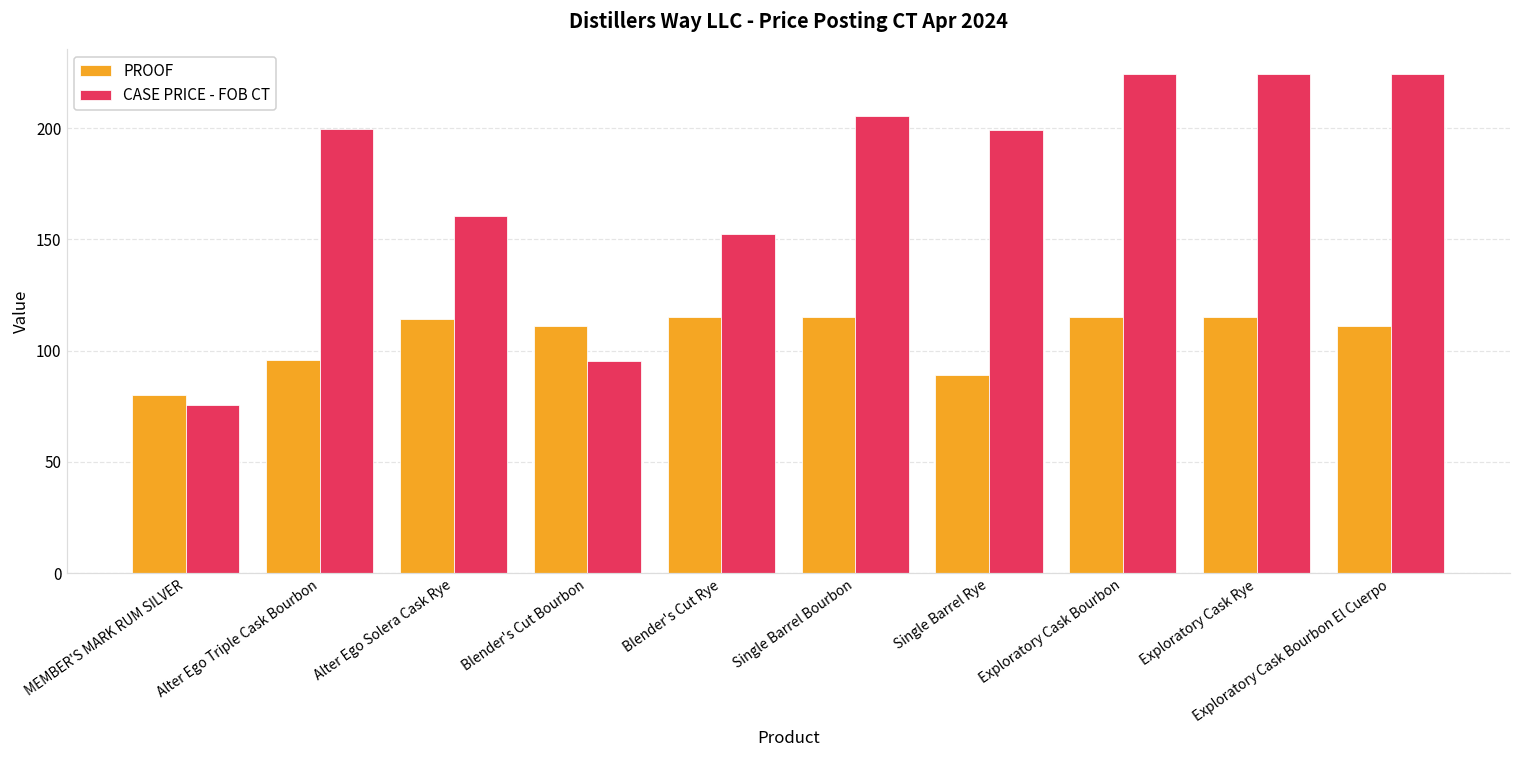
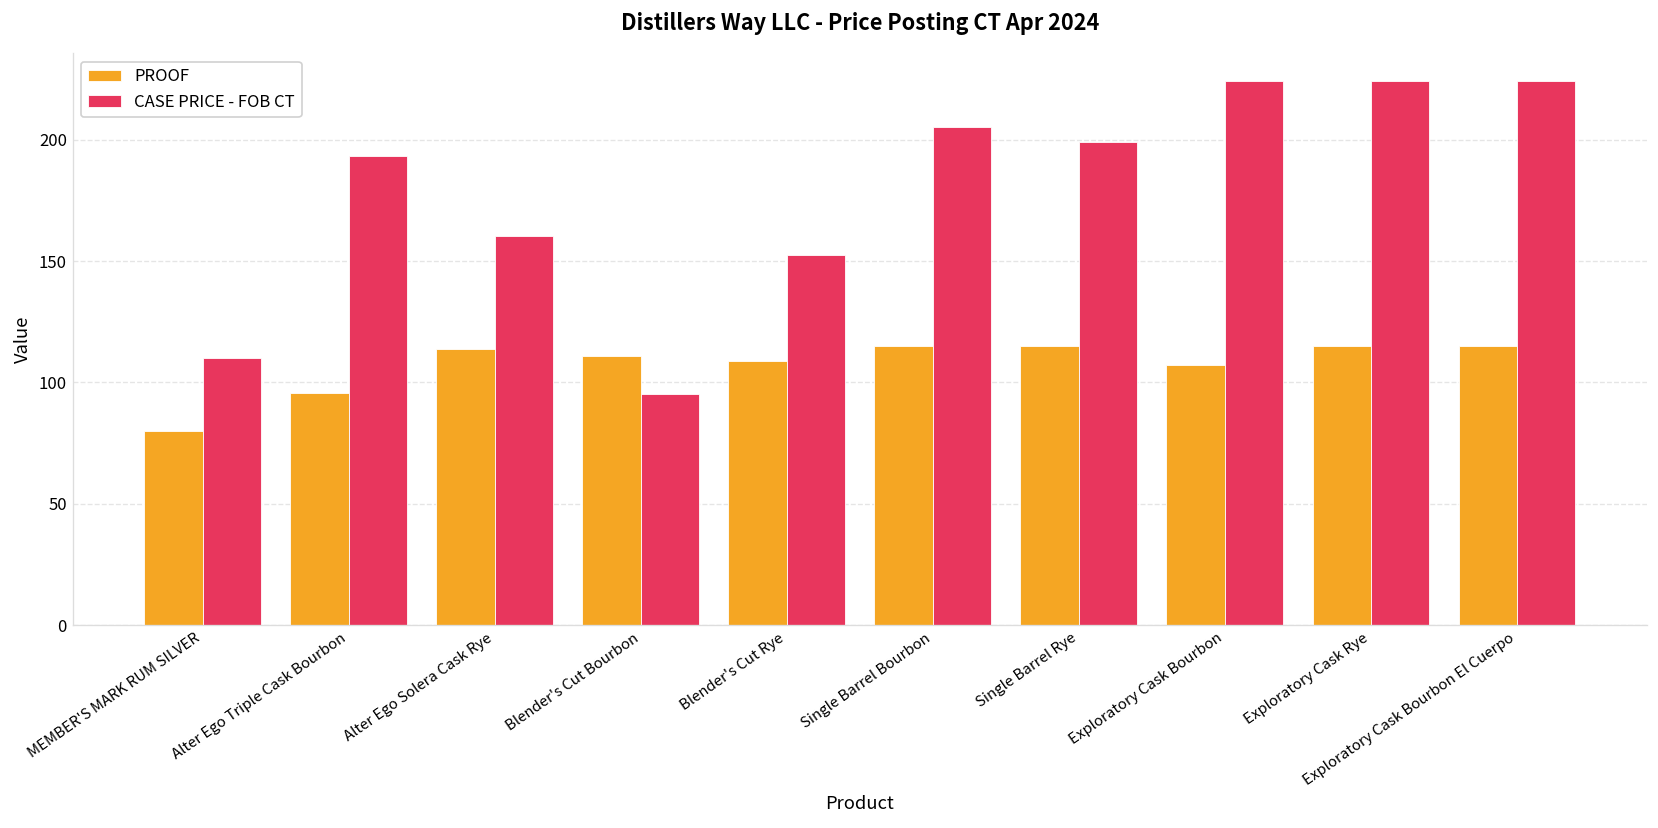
  {
    "PROOF": {
      "MEMBER'S MARK RUM SILVER": 80,
      "Alter Ego Triple Cask Bourbon": 96,
      "Alter Ego Solera Cask Rye": 114,
      "Blender's Cut Bourbon": 111,
-     "Blender's Cut Rye": 115,
+     "Blender's Cut Rye": 109,
      "Single Barrel Bourbon": 115,
-     "Single Barrel Rye": 89,
-     "Exploratory Cask Bourbon": 115,
+     "Single Barrel Rye": 115,
+     "Exploratory Cask Bourbon": 107,
      "Exploratory Cask Rye": 115,
-     "Exploratory Cask Bourbon El Cuerpo": 111
+     "Exploratory Cask Bourbon El Cuerpo": 115
    },
    "CASE PRICE - FOB CT": {
-     "MEMBER'S MARK RUM SILVER": 76,
-     "Alter Ego Triple Cask Bourbon": 200,
+     "MEMBER'S MARK RUM SILVER": 110,
+     "Alter Ego Triple Cask Bourbon": 194,
      "Alter Ego Solera Cask Rye": 161,
      "Blender's Cut Bourbon": 95,
      "Blender's Cut Rye": 153,
      "Single Barrel Bourbon": 205,
      "Single Barrel Rye": 199,
      "Exploratory Cask Bourbon": 224,
      "Exploratory Cask Rye": 224,
      "Exploratory Cask Bourbon El Cuerpo": 224
    }
  }
